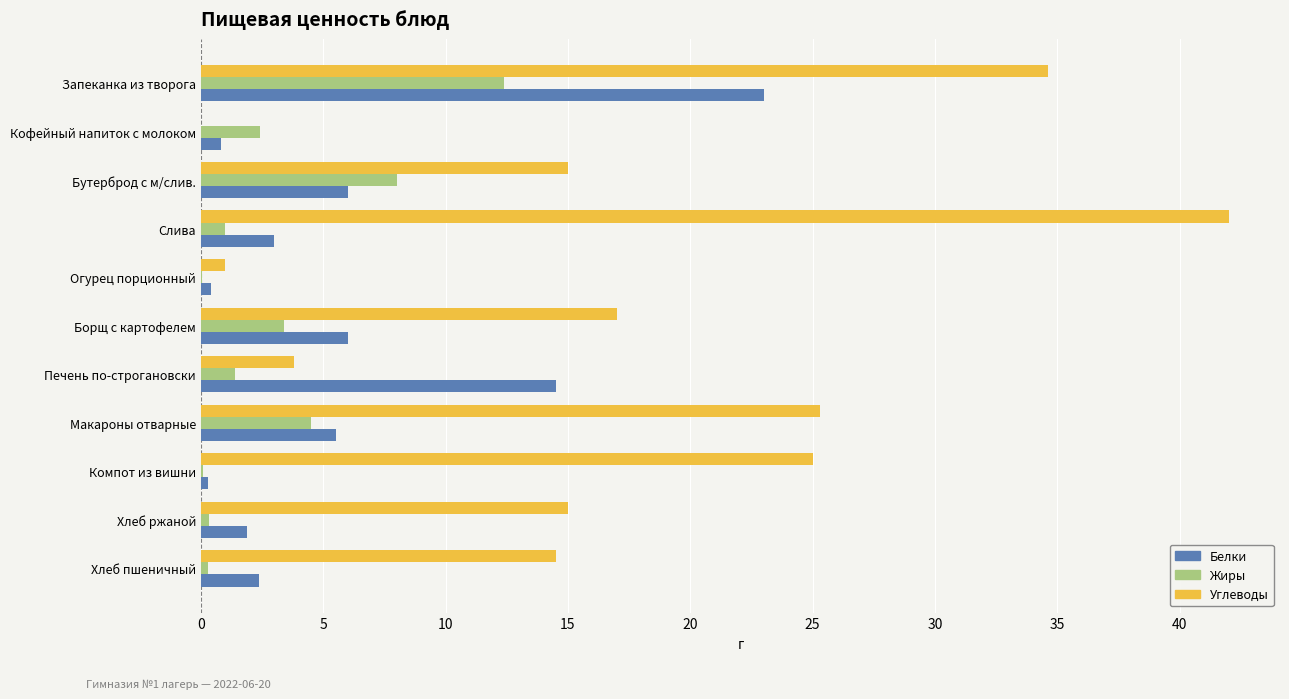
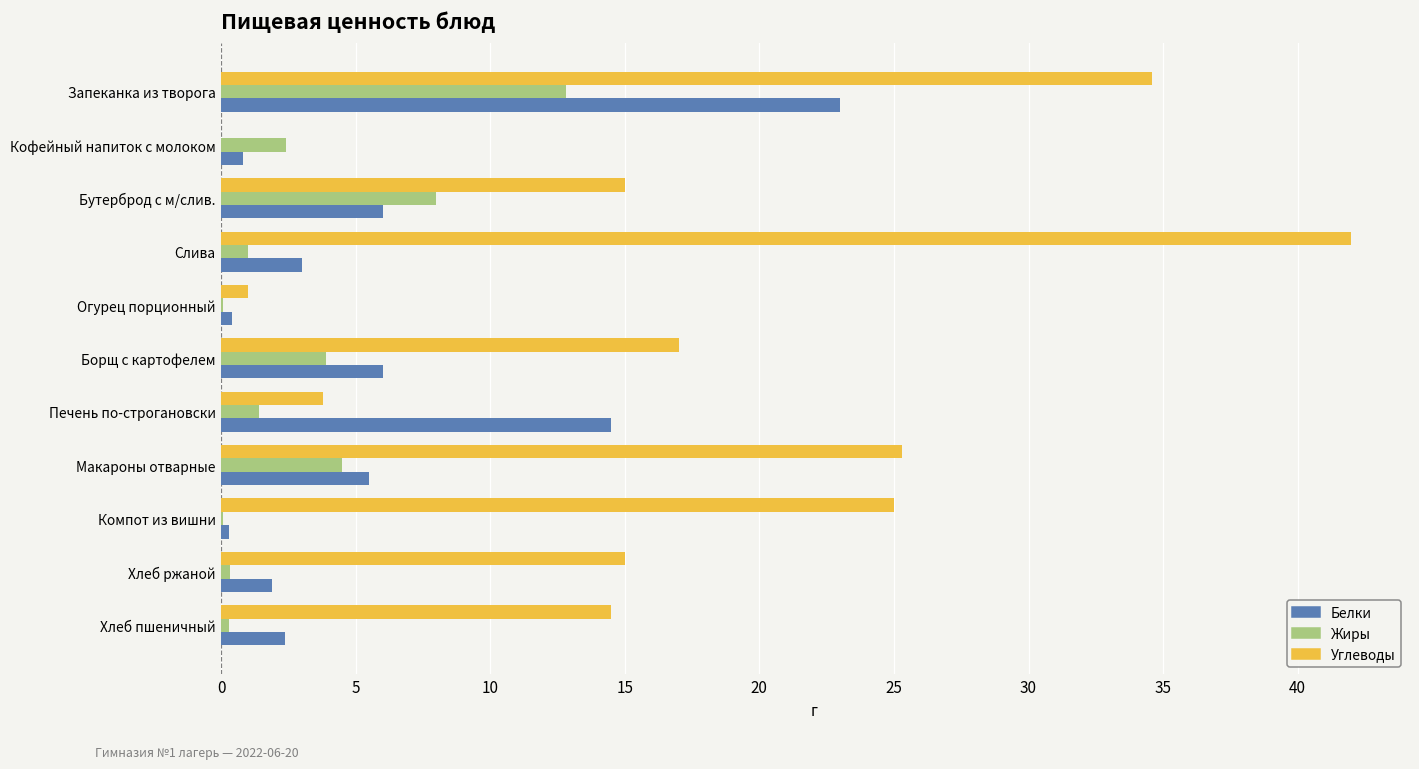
  {
    "Белки": {
      "Запеканка из творога": 23.0,
      "Кофейный напиток с молоком": 0.8,
      "Бутерброд с м/слив.": 6.0,
      "Слива": 3.0,
      "Огурец порционный": 0.4,
      "Борщ с картофелем": 6.0,
      "Печень по-строгановски": 14.5,
      "Макароны отварные": 5.5,
      "Компот из вишни": 0.3,
      "Хлеб ржаной": 1.9,
      "Хлеб пшеничный": 2.4
    },
    "Жиры": {
-     "Запеканка из творога": 12.4,
+     "Запеканка из творога": 12.8,
      "Кофейный напиток с молоком": 2.4,
      "Бутерброд с м/слив.": 8.0,
      "Слива": 1.0,
-     "Борщ с картофелем": 3.4,
+     "Борщ с картофелем": 3.9,
      "Печень по-строгановски": 1.4,
      "Макароны отварные": 4.5,
      "Хлеб ржаной": 0.3,
      "Хлеб пшеничный": 0.3
    },
    "Углеводы": {
      "Запеканка из творога": 34.6,
      "Кофейный напиток с молоком": 0.0,
      "Бутерброд с м/слив.": 15.0,
      "Слива": 42.0,
      "Огурец порционный": 1.0,
      "Борщ с картофелем": 17.0,
      "Печень по-строгановски": 3.8,
      "Макароны отварные": 25.3,
      "Компот из вишни": 25.0,
      "Хлеб ржаной": 15.0,
      "Хлеб пшеничный": 14.5
    }
  }
